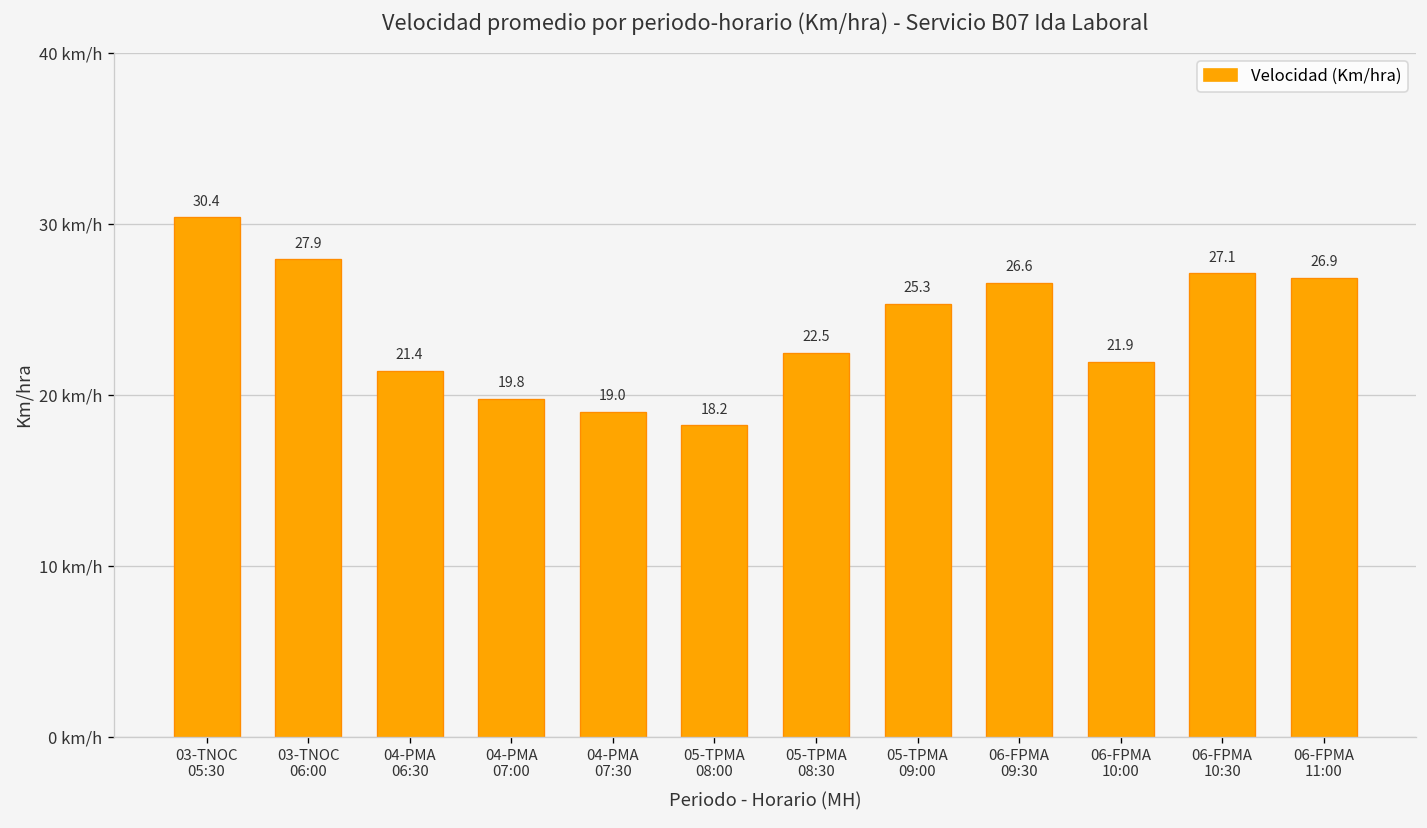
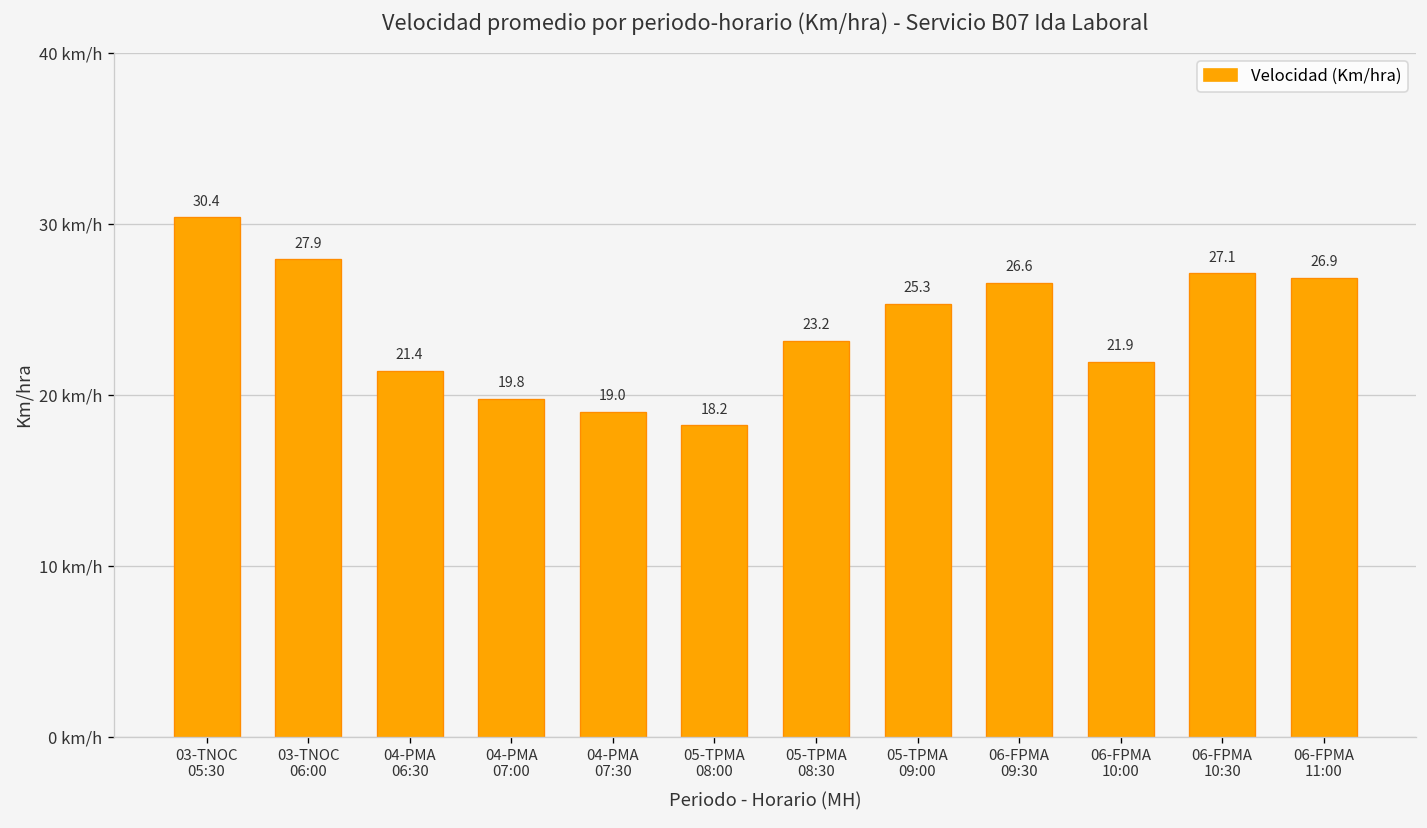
  {
    "03-TNOC 05:30": 30.4,
    "03-TNOC 06:00": 27.9,
    "04-PMA 06:30": 21.4,
    "04-PMA 07:00": 19.8,
    "04-PMA 07:30": 19.0,
    "05-TPMA 08:00": 18.2,
-   "05-TPMA 08:30": 22.5,
+   "05-TPMA 08:30": 23.2,
    "05-TPMA 09:00": 25.3,
    "06-FPMA 09:30": 26.6,
    "06-FPMA 10:00": 21.9,
    "06-FPMA 10:30": 27.1,
    "06-FPMA 11:00": 26.9
  }
